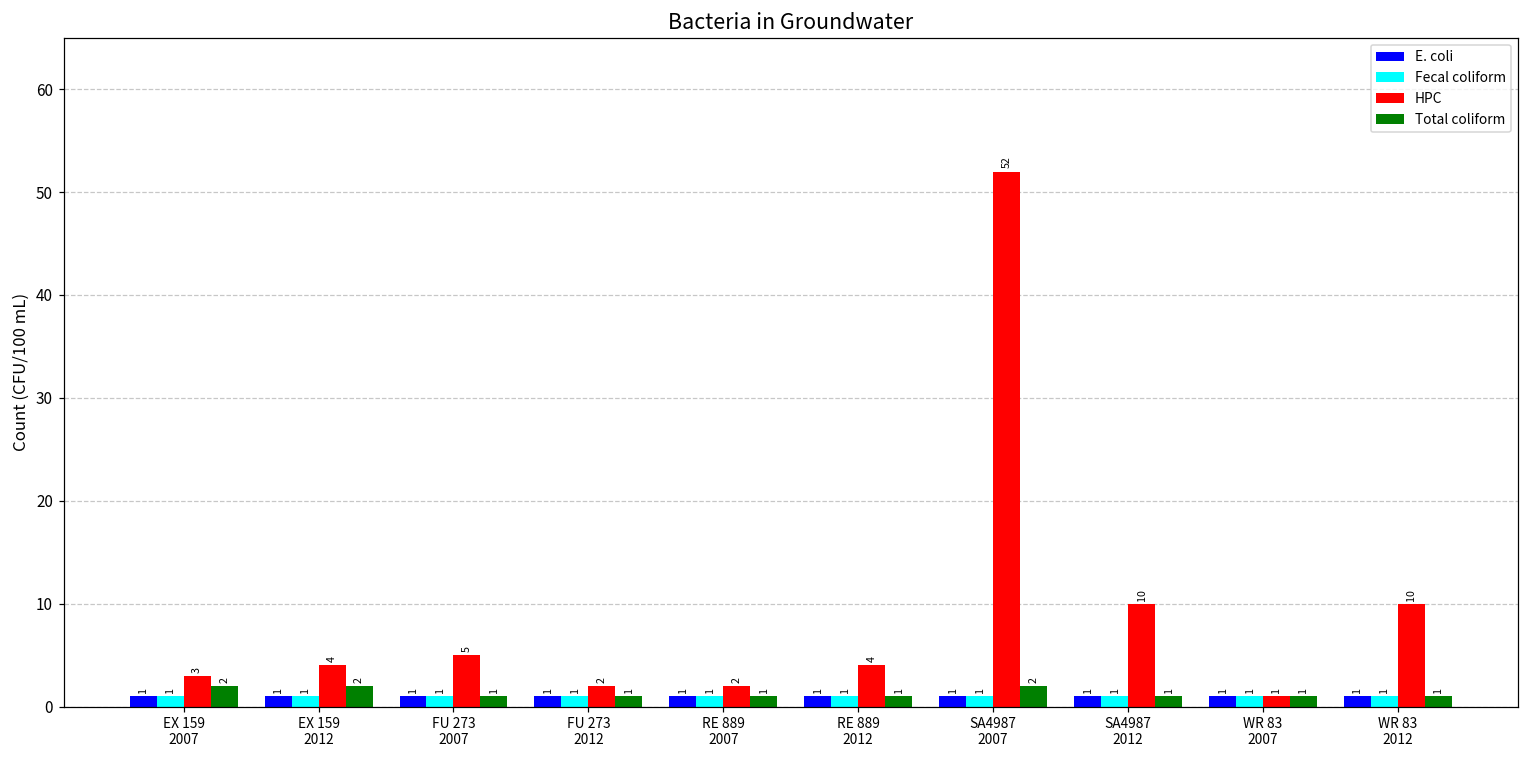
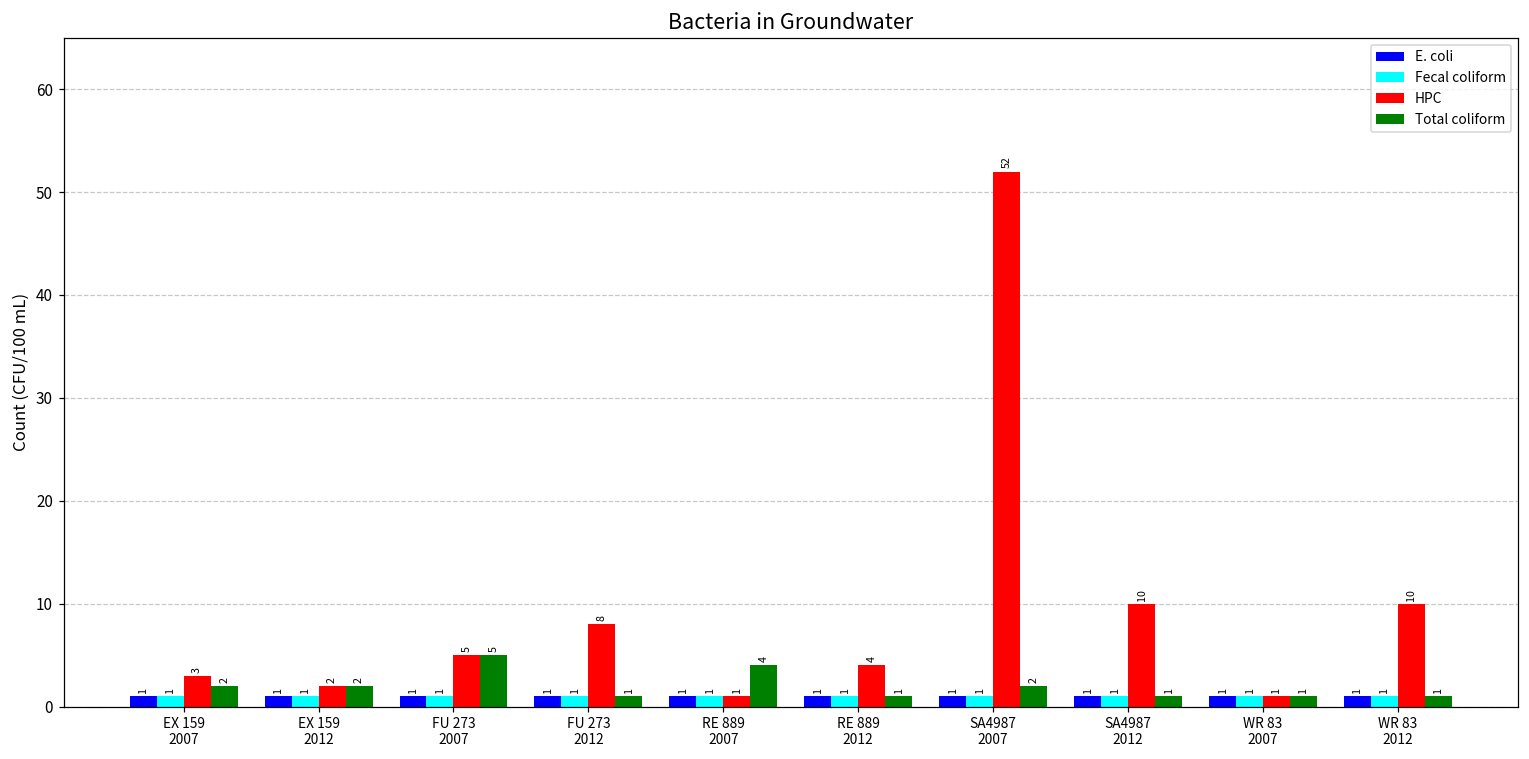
  {
    "E. coli": {
      "EX 159 2007": 1,
      "EX 159 2012": 1,
      "FU 273 2007": 1,
      "FU 273 2012": 1,
      "RE 889 2007": 1,
      "RE 889 2012": 1,
      "SA4987 2007": 1,
      "SA4987 2012": 1,
      "WR 83 2007": 1,
      "WR 83 2012": 1
    },
    "Fecal coliform": {
      "EX 159 2007": 1,
      "EX 159 2012": 1,
      "FU 273 2007": 1,
      "FU 273 2012": 1,
      "RE 889 2007": 1,
      "RE 889 2012": 1,
      "SA4987 2007": 1,
      "SA4987 2012": 1,
      "WR 83 2007": 1,
      "WR 83 2012": 1
    },
    "HPC": {
      "EX 159 2007": 3,
-     "EX 159 2012": 4,
+     "EX 159 2012": 2,
      "FU 273 2007": 5,
-     "FU 273 2012": 2,
-     "RE 889 2007": 2,
+     "FU 273 2012": 8,
+     "RE 889 2007": 1,
      "RE 889 2012": 4,
      "SA4987 2007": 52,
      "SA4987 2012": 10,
      "WR 83 2007": 1,
      "WR 83 2012": 10
    },
    "Total coliform": {
      "EX 159 2007": 2,
      "EX 159 2012": 2,
-     "FU 273 2007": 1,
+     "FU 273 2007": 5,
      "FU 273 2012": 1,
-     "RE 889 2007": 1,
+     "RE 889 2007": 4,
      "RE 889 2012": 1,
      "SA4987 2007": 2,
      "SA4987 2012": 1,
      "WR 83 2007": 1,
      "WR 83 2012": 1
    }
  }
